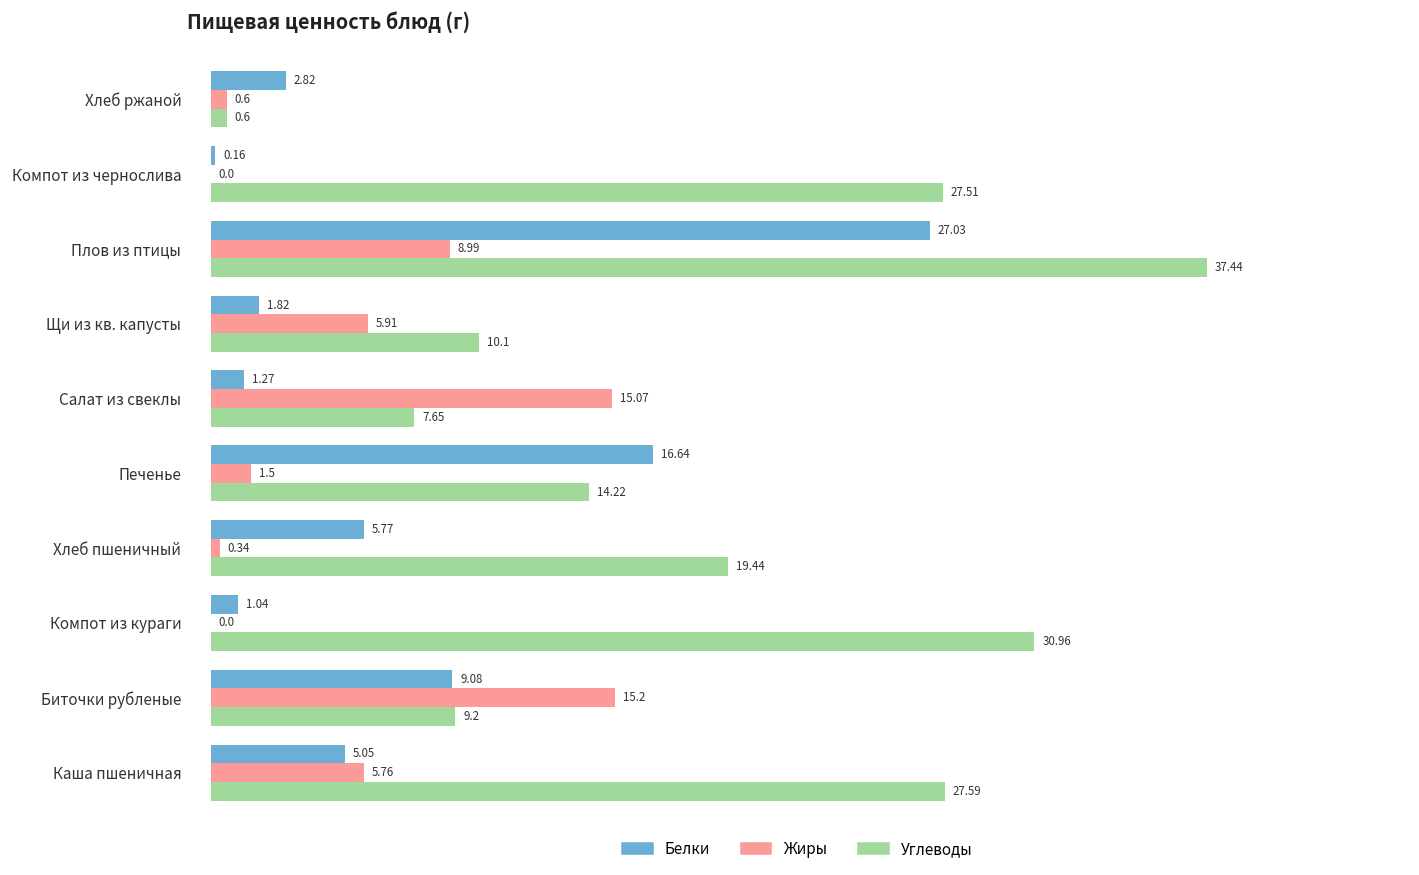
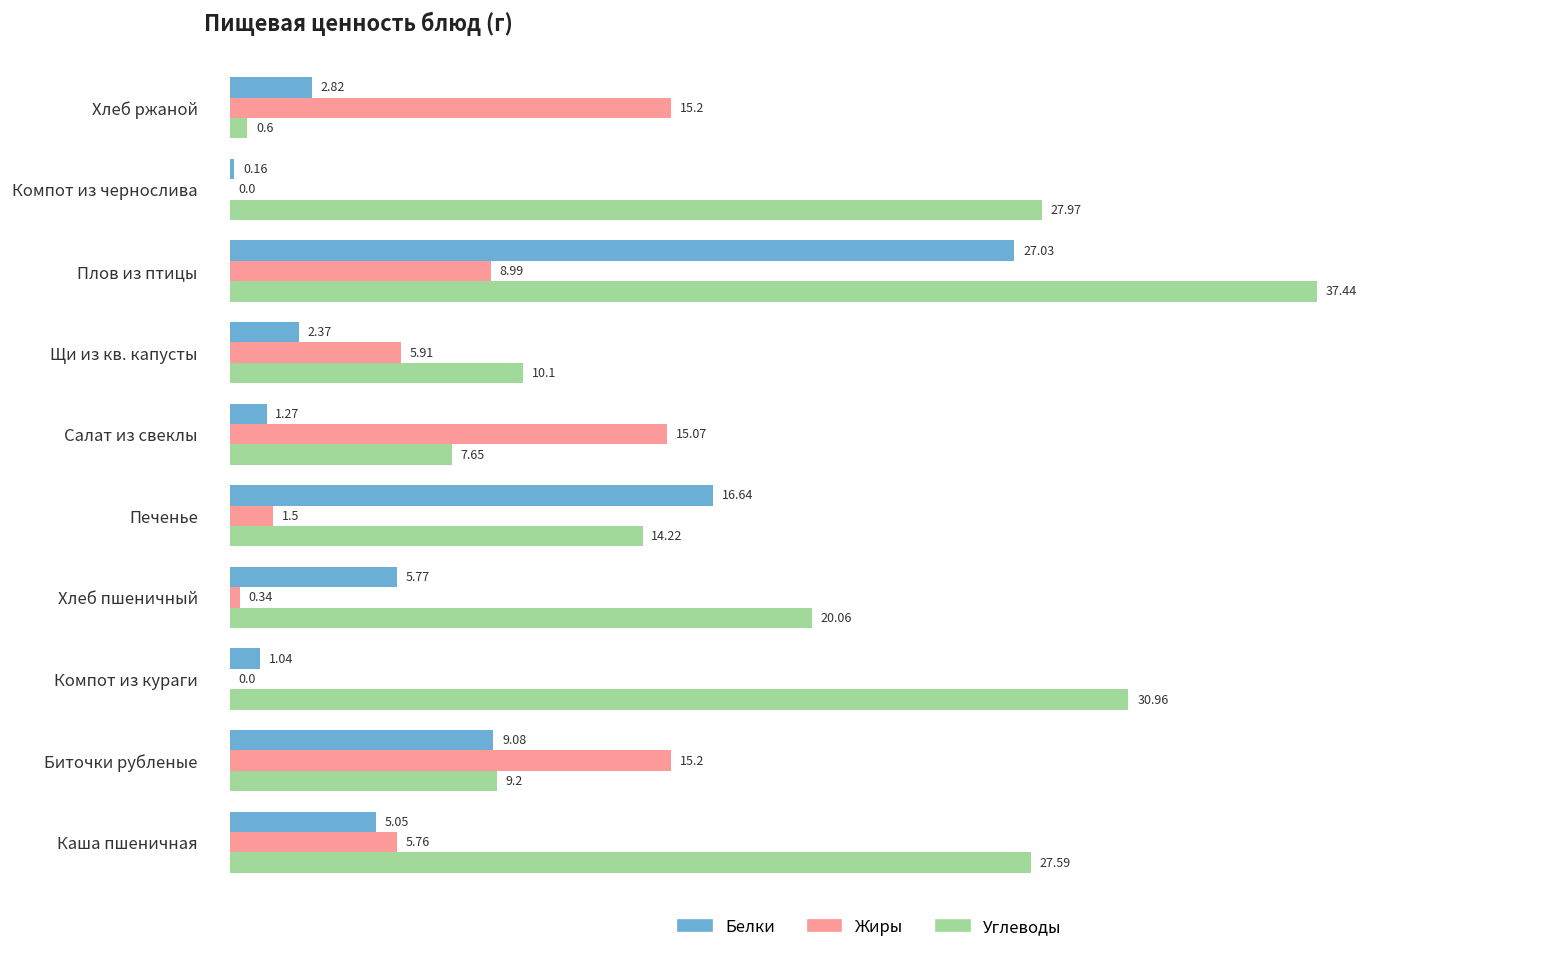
  {
    "Белки": {
      "Хлеб ржаной": 2.82,
      "Компот из чернослива": 0.16,
      "Плов из птицы": 27.03,
-     "Щи из кв. капусты": 1.82,
+     "Щи из кв. капусты": 2.37,
      "Салат из свеклы": 1.27,
      "Печенье": 16.64,
      "Хлеб пшеничный": 5.77,
      "Компот из кураги": 1.04,
      "Биточки рубленые": 9.08,
      "Каша пшеничная": 5.05
    },
    "Жиры": {
-     "Хлеб ржаной": 0.6,
+     "Хлеб ржаной": 15.2,
      "Компот из чернослива": 0.0,
      "Плов из птицы": 8.99,
      "Щи из кв. капусты": 5.91,
      "Салат из свеклы": 15.07,
      "Печенье": 1.5,
      "Хлеб пшеничный": 0.34,
      "Компот из кураги": 0.0,
      "Биточки рубленые": 15.2,
      "Каша пшеничная": 5.76
    },
    "Углеводы": {
      "Хлеб ржаной": 0.6,
-     "Компот из чернослива": 27.51,
+     "Компот из чернослива": 27.97,
      "Плов из птицы": 37.44,
      "Щи из кв. капусты": 10.1,
      "Салат из свеклы": 7.65,
      "Печенье": 14.22,
-     "Хлеб пшеничный": 19.44,
+     "Хлеб пшеничный": 20.06,
      "Компот из кураги": 30.96,
      "Биточки рубленые": 9.2,
      "Каша пшеничная": 27.59
    }
  }
